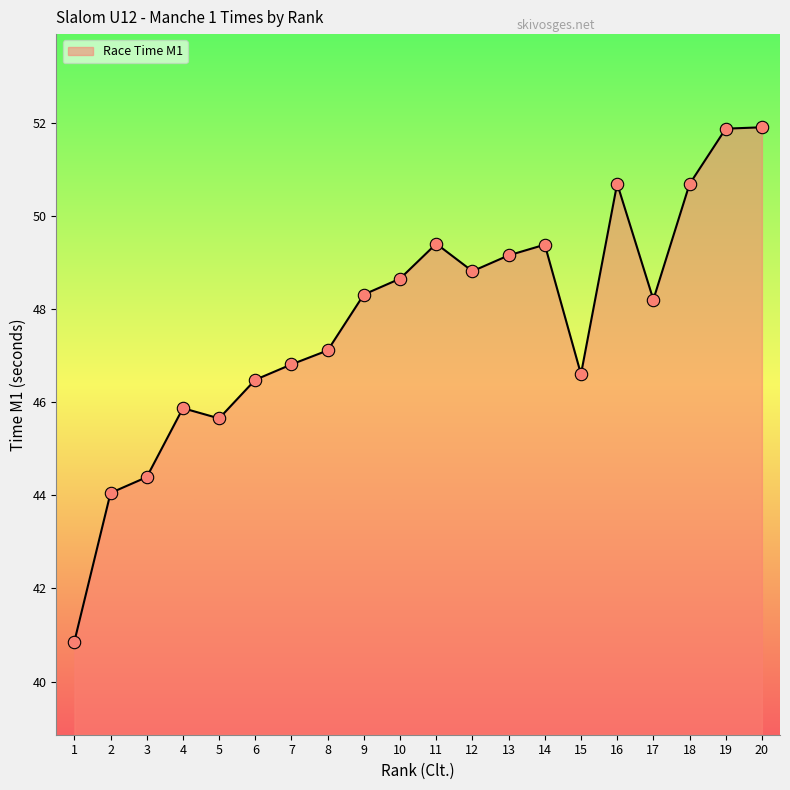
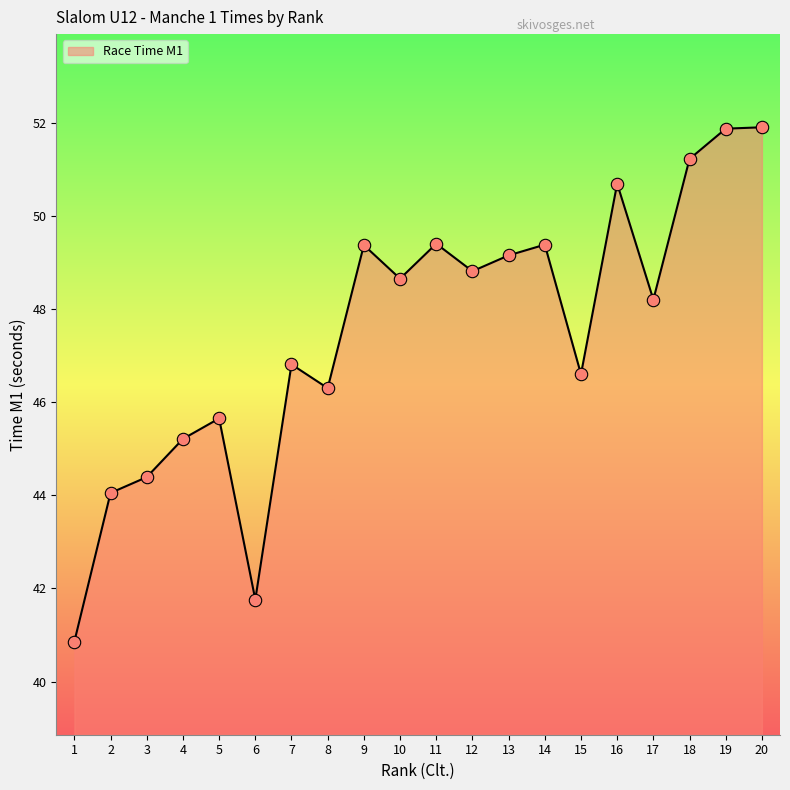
  {
    "1": 40.9,
    "2": 44.1,
    "3": 44.4,
-   "4": 45.9,
+   "4": 45.2,
    "5": 45.7,
-   "6": 46.5,
+   "6": 41.8,
    "7": 46.8,
-   "8": 47.1,
-   "9": 48.3,
+   "8": 46.3,
+   "9": 49.4,
    "10": 48.7,
    "11": 49.4,
    "12": 48.8,
    "13": 49.2,
    "14": 49.4,
    "15": 46.6,
    "16": 50.7,
    "17": 48.2,
-   "18": 50.7,
+   "18": 51.2,
    "19": 51.9,
    "20": 51.9
  }
